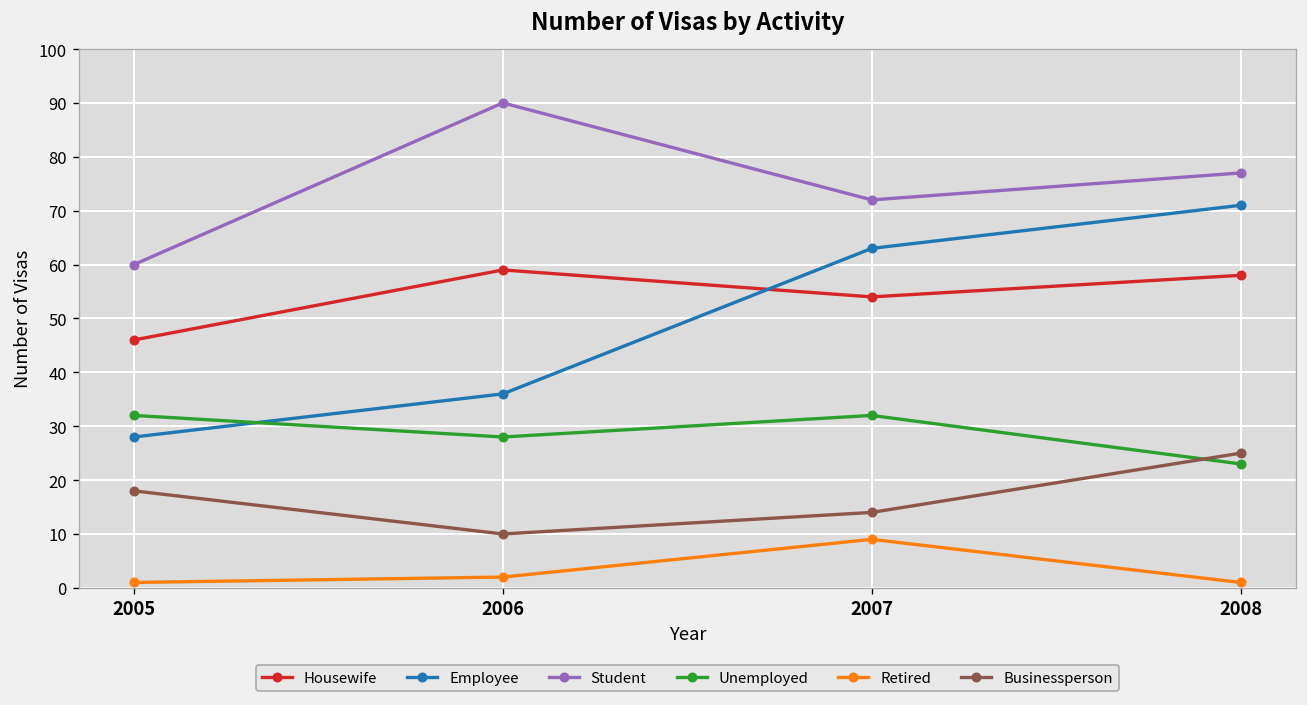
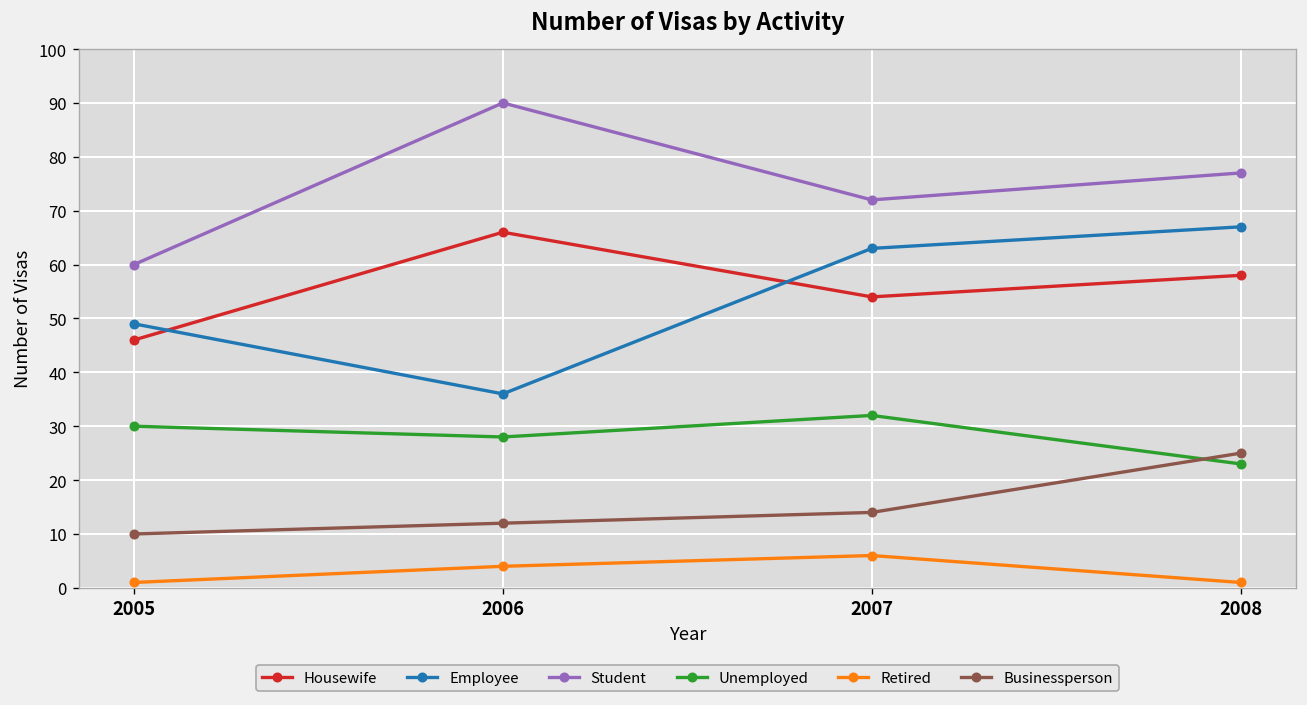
  {
    "Housewife": {
      "2005": 46,
-     "2006": 59,
+     "2006": 66,
      "2007": 54,
      "2008": 58
    },
    "Employee": {
-     "2005": 28,
+     "2005": 49,
      "2006": 36,
      "2007": 63,
-     "2008": 71
+     "2008": 67
    },
    "Student": {
      "2005": 60,
      "2006": 90,
      "2007": 72,
      "2008": 77
    },
    "Unemployed": {
-     "2005": 32,
+     "2005": 30,
      "2006": 28,
      "2007": 32,
      "2008": 23
    },
    "Retired": {
      "2005": 1,
-     "2006": 2,
-     "2007": 9,
+     "2006": 4,
+     "2007": 6,
      "2008": 1
    },
    "Businessperson": {
-     "2005": 18,
-     "2006": 10,
+     "2005": 10,
+     "2006": 12,
      "2007": 14,
      "2008": 25
    }
  }
